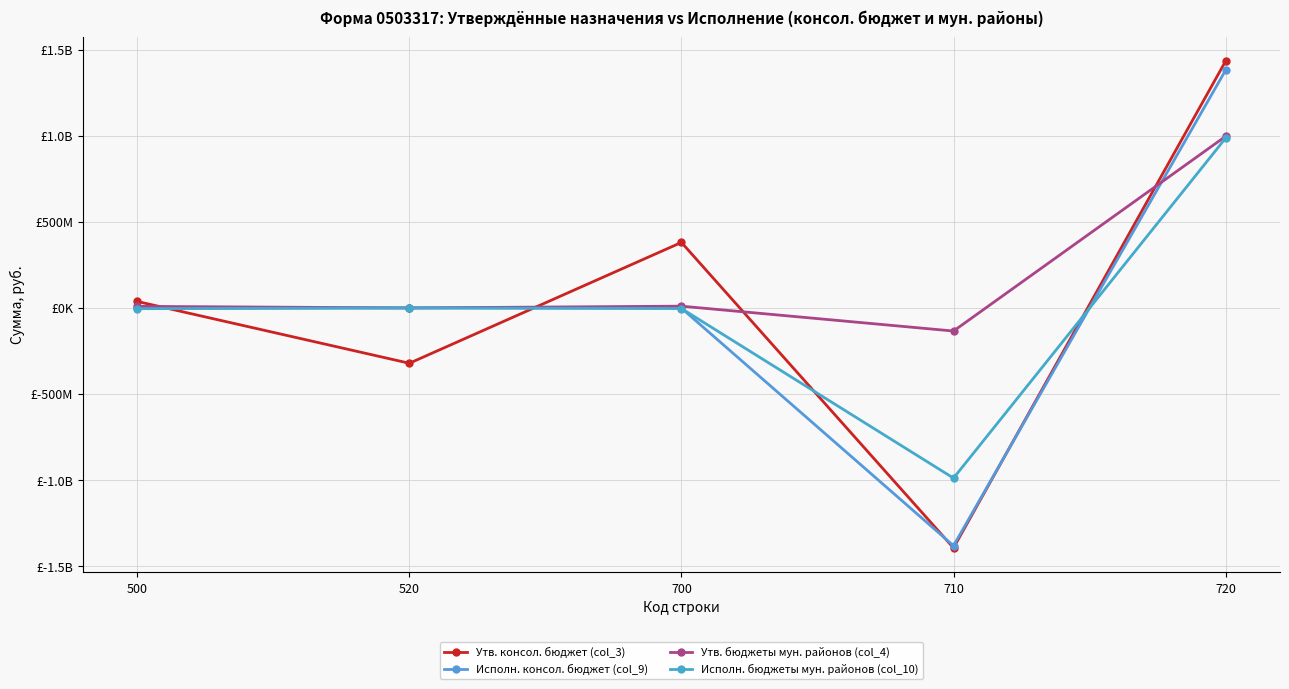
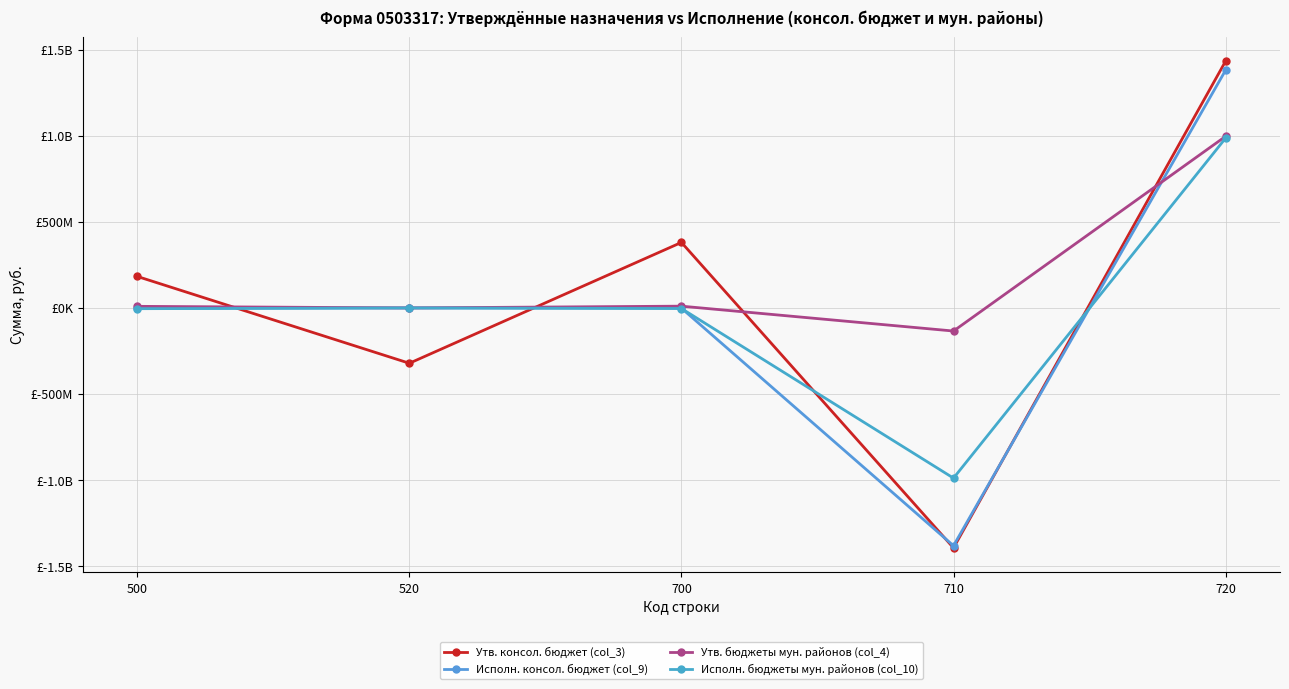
  {
    "Утв. консол. бюджет (col_3)": {
-     "500": "£40000000",
+     "500": "£180000000",
      "520": "£-320000000",
      "700": "£380000000",
      "720": "£1430000000"
    },
    "Утв. бюджеты мун. районов (col_4)": {
      "710": "£-140000000"
    }
  }
